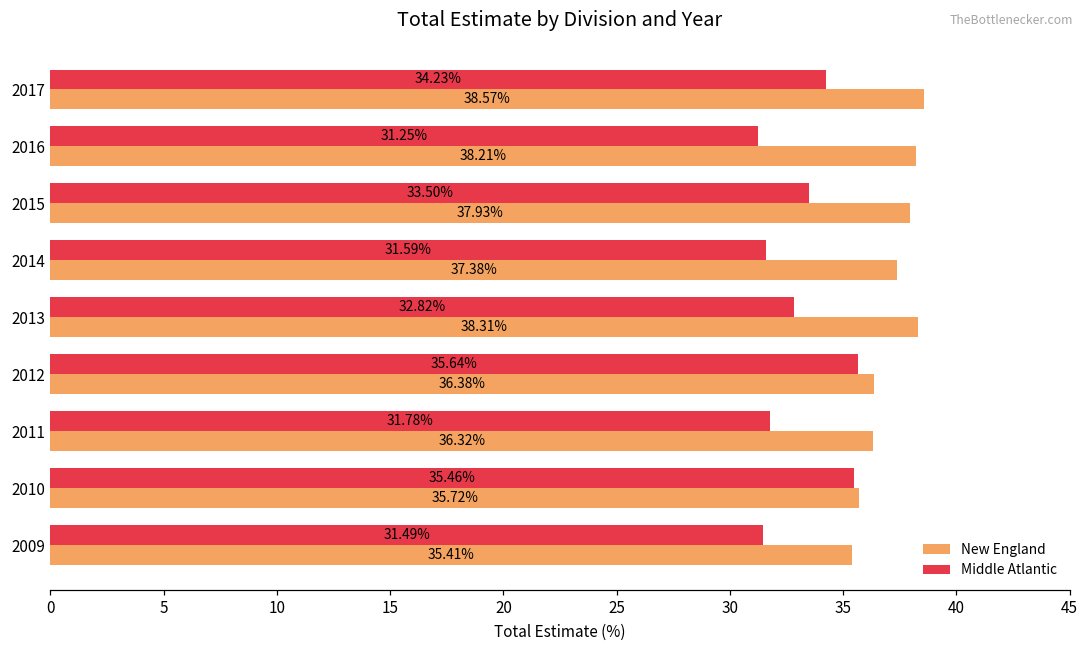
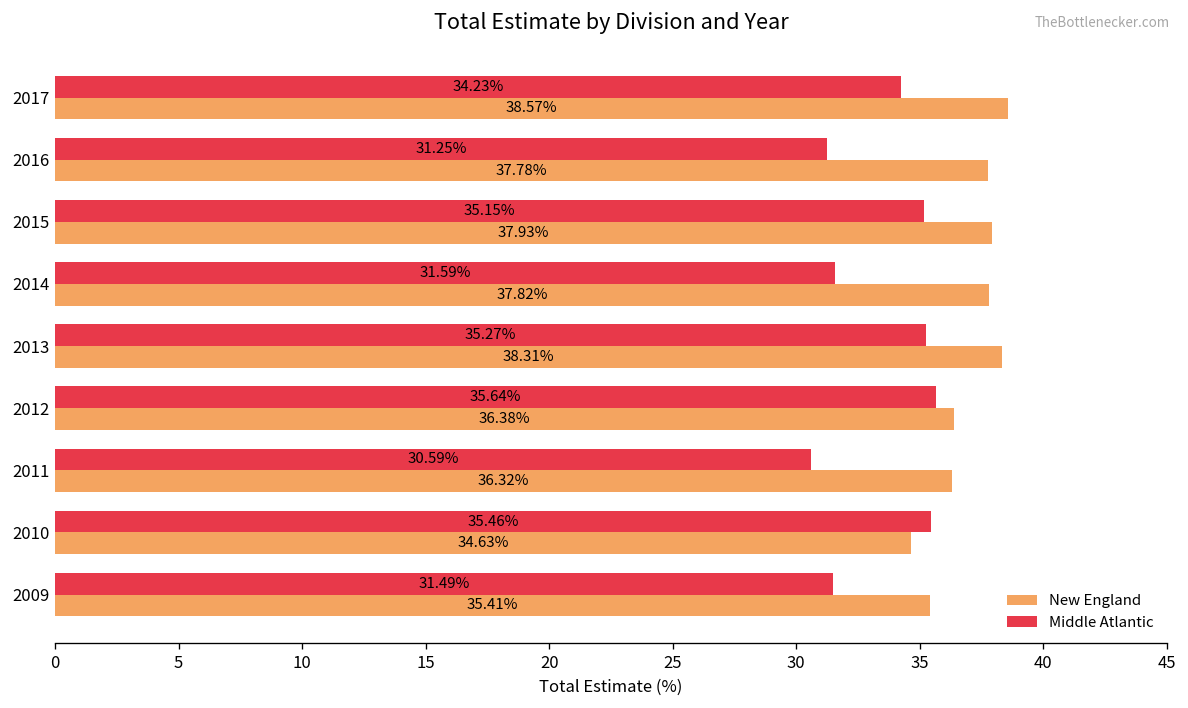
  {
    "New England": {
      "2017": "38.57%",
-     "2016": "38.21%",
+     "2016": "37.78%",
      "2015": "37.93%",
-     "2014": "37.38%",
+     "2014": "37.82%",
      "2013": "38.31%",
      "2012": "36.38%",
      "2011": "36.32%",
-     "2010": "35.72%",
+     "2010": "34.63%",
      "2009": "35.41%"
    },
    "Middle Atlantic": {
      "2017": "34.23%",
      "2016": "31.25%",
-     "2015": "33.50%",
+     "2015": "35.15%",
      "2014": "31.59%",
-     "2013": "32.82%",
+     "2013": "35.27%",
      "2012": "35.64%",
-     "2011": "31.78%",
+     "2011": "30.59%",
      "2010": "35.46%",
      "2009": "31.49%"
    }
  }
